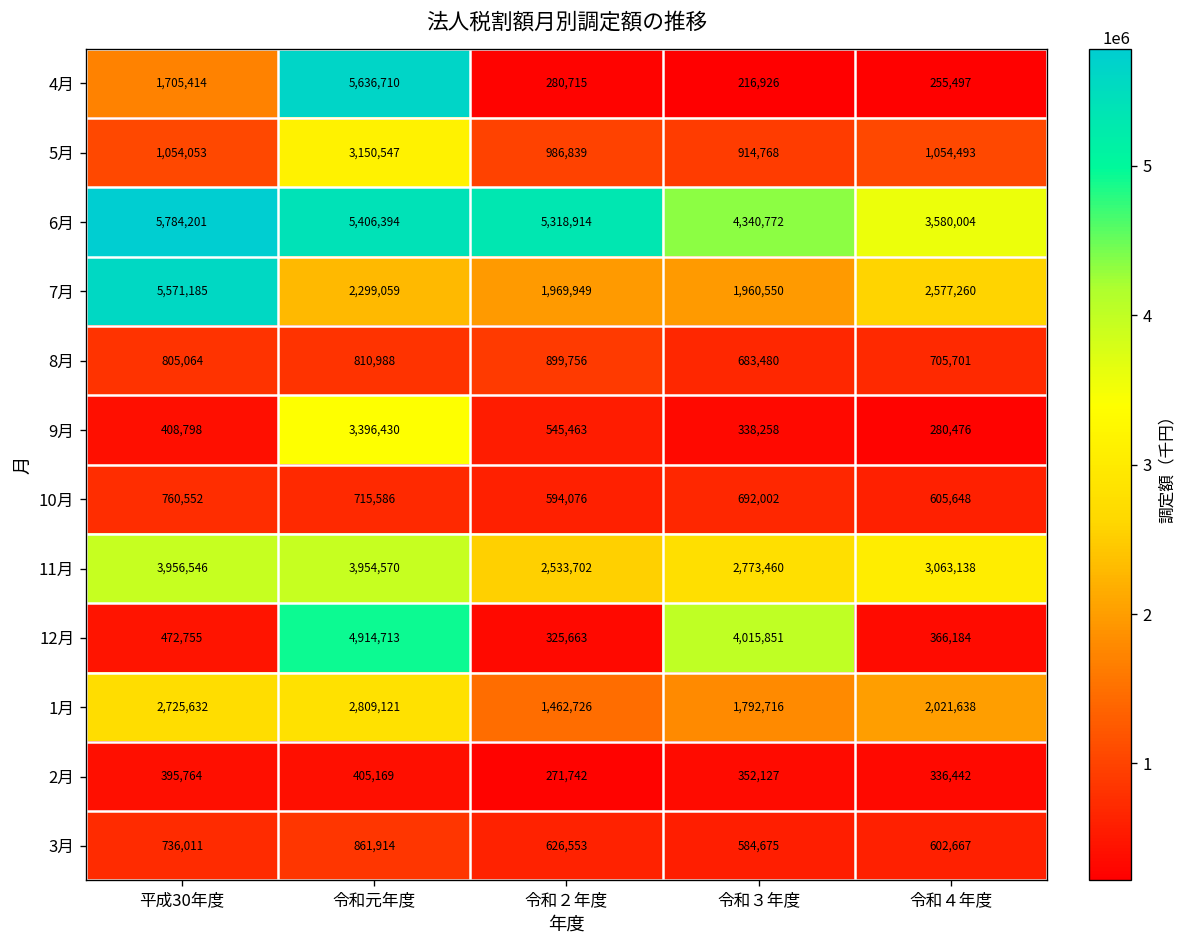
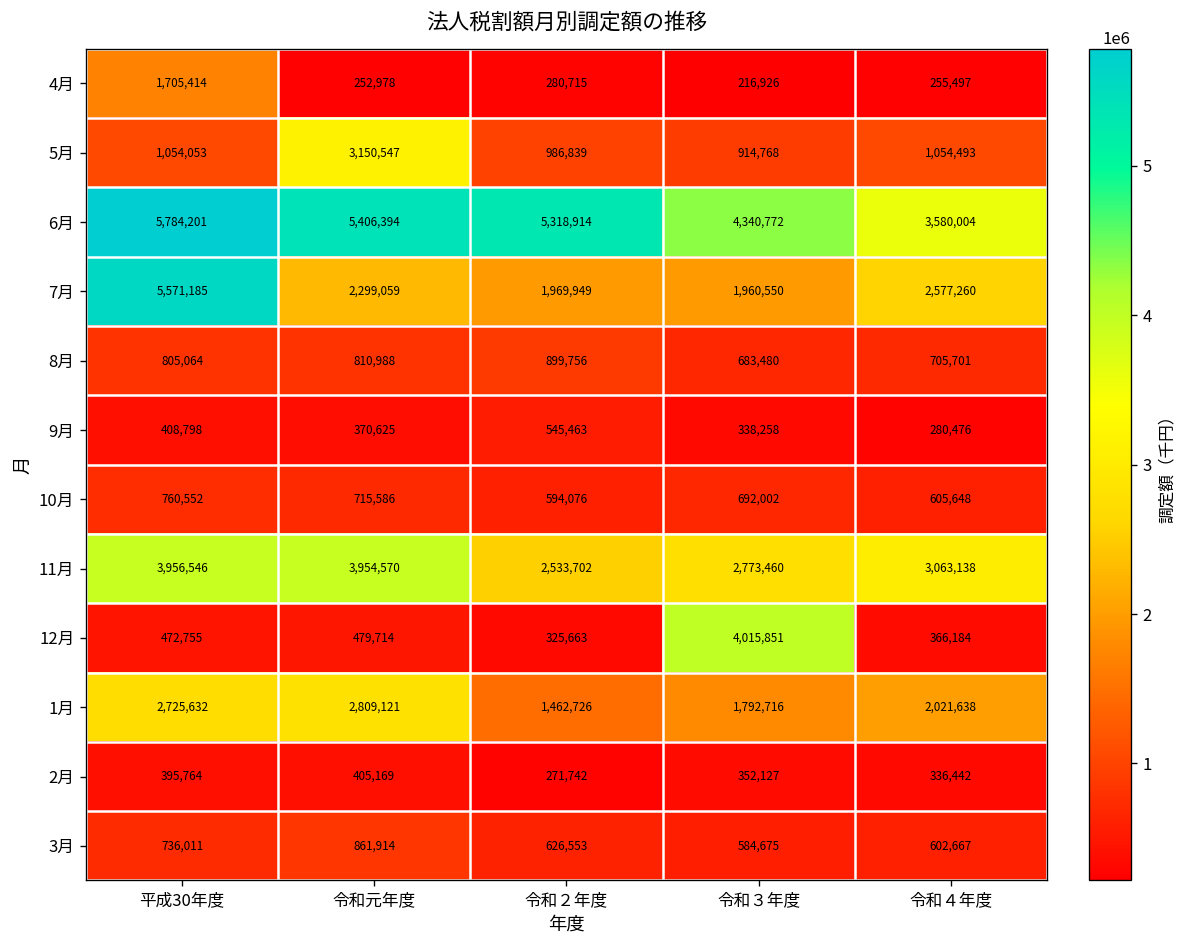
  {
    "4月": {
      "平成30年度": "1,705,414",
-     "令和元年度": "5,636,710",
+     "令和元年度": "252,978",
      "令和２年度": "280,715",
      "令和３年度": "216,926",
      "令和４年度": "255,497"
    },
    "5月": {
      "平成30年度": "1,054,053",
      "令和元年度": "3,150,547",
      "令和２年度": "986,839",
      "令和３年度": "914,768",
      "令和４年度": "1,054,493"
    },
    "6月": {
      "平成30年度": "5,784,201",
      "令和元年度": "5,406,394",
      "令和２年度": "5,318,914",
      "令和３年度": "4,340,772",
      "令和４年度": "3,580,004"
    },
    "7月": {
      "平成30年度": "5,571,185",
      "令和元年度": "2,299,059",
      "令和２年度": "1,969,949",
      "令和３年度": "1,960,550",
      "令和４年度": "2,577,260"
    },
    "8月": {
      "平成30年度": "805,064",
      "令和元年度": "810,988",
      "令和２年度": "899,756",
      "令和３年度": "683,480",
      "令和４年度": "705,701"
    },
    "9月": {
      "平成30年度": "408,798",
-     "令和元年度": "3,396,430",
+     "令和元年度": "370,625",
      "令和２年度": "545,463",
      "令和３年度": "338,258",
      "令和４年度": "280,476"
    },
    "10月": {
      "平成30年度": "760,552",
      "令和元年度": "715,586",
      "令和２年度": "594,076",
      "令和３年度": "692,002",
      "令和４年度": "605,648"
    },
    "11月": {
      "平成30年度": "3,956,546",
      "令和元年度": "3,954,570",
      "令和２年度": "2,533,702",
      "令和３年度": "2,773,460",
      "令和４年度": "3,063,138"
    },
    "12月": {
      "平成30年度": "472,755",
-     "令和元年度": "4,914,713",
+     "令和元年度": "479,714",
      "令和２年度": "325,663",
      "令和３年度": "4,015,851",
      "令和４年度": "366,184"
    },
    "1月": {
      "平成30年度": "2,725,632",
      "令和元年度": "2,809,121",
      "令和２年度": "1,462,726",
      "令和３年度": "1,792,716",
      "令和４年度": "2,021,638"
    },
    "2月": {
      "平成30年度": "395,764",
      "令和元年度": "405,169",
      "令和２年度": "271,742",
      "令和３年度": "352,127",
      "令和４年度": "336,442"
    },
    "3月": {
      "平成30年度": "736,011",
      "令和元年度": "861,914",
      "令和２年度": "626,553",
      "令和３年度": "584,675",
      "令和４年度": "602,667"
    }
  }
